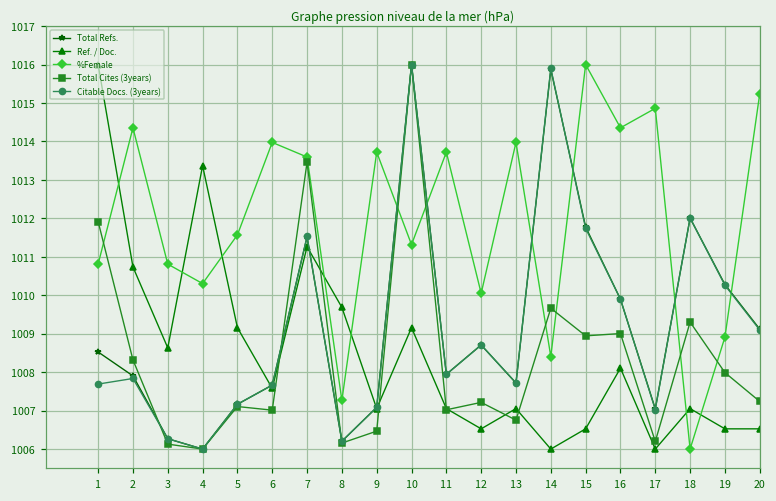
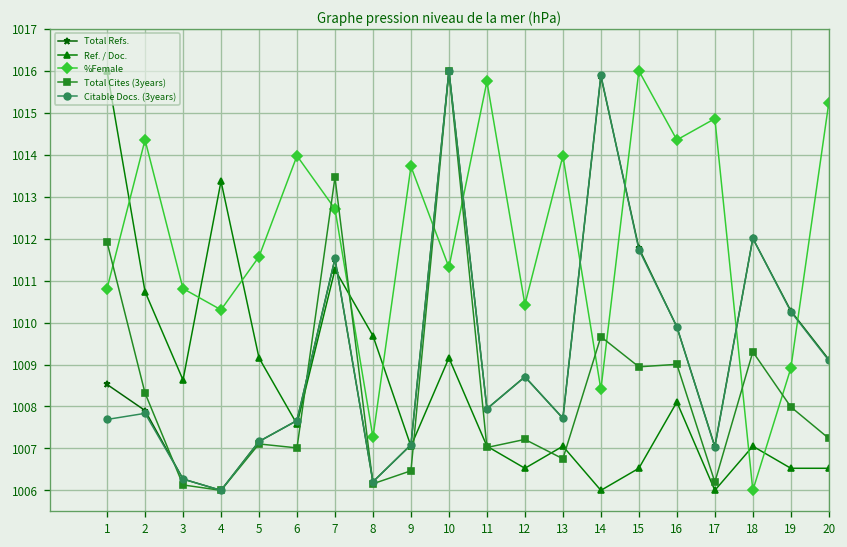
  {
    "%Female": {
      "1": 1010.8,
      "2": 1014.4,
      "3": 1010.8,
      "4": 1010.3,
      "5": 1011.6,
      "6": 1014.0,
-     "7": 1013.6,
+     "7": 1012.7,
      "8": 1007.3,
      "9": 1013.7,
      "10": 1011.3,
-     "11": 1013.7,
-     "12": 1010.1,
+     "11": 1015.7,
+     "12": 1010.4,
      "13": 1014.0,
      "14": 1008.4,
      "15": 1016.0,
      "16": 1014.4,
      "17": 1014.9,
      "18": 1006.0,
      "19": 1008.9,
      "20": 1015.2
    }
  }
